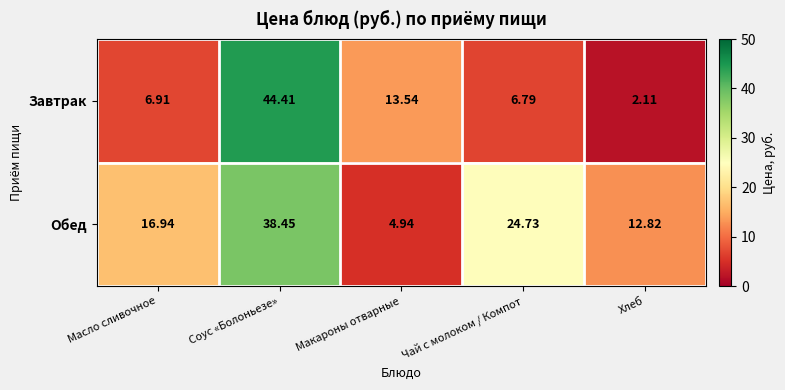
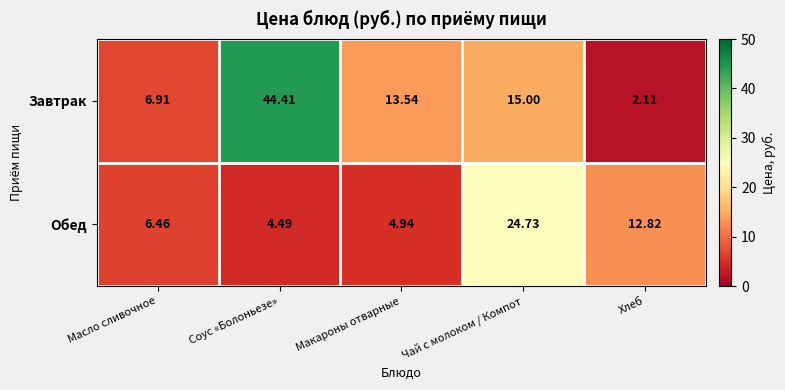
  {
    "Завтрак": {
      "Масло сливочное": 6.91,
      "Соус «Болоньезе»": 44.41,
      "Макароны отварные": 13.54,
-     "Чай с молоком / Компот": 6.79,
+     "Чай с молоком / Компот": 15.00,
      "Хлеб": 2.11
    },
    "Обед": {
-     "Масло сливочное": 16.94,
-     "Соус «Болоньезе»": 38.45,
+     "Масло сливочное": 6.46,
+     "Соус «Болоньезе»": 4.49,
      "Макароны отварные": 4.94,
      "Чай с молоком / Компот": 24.73,
      "Хлеб": 12.82
    }
  }
